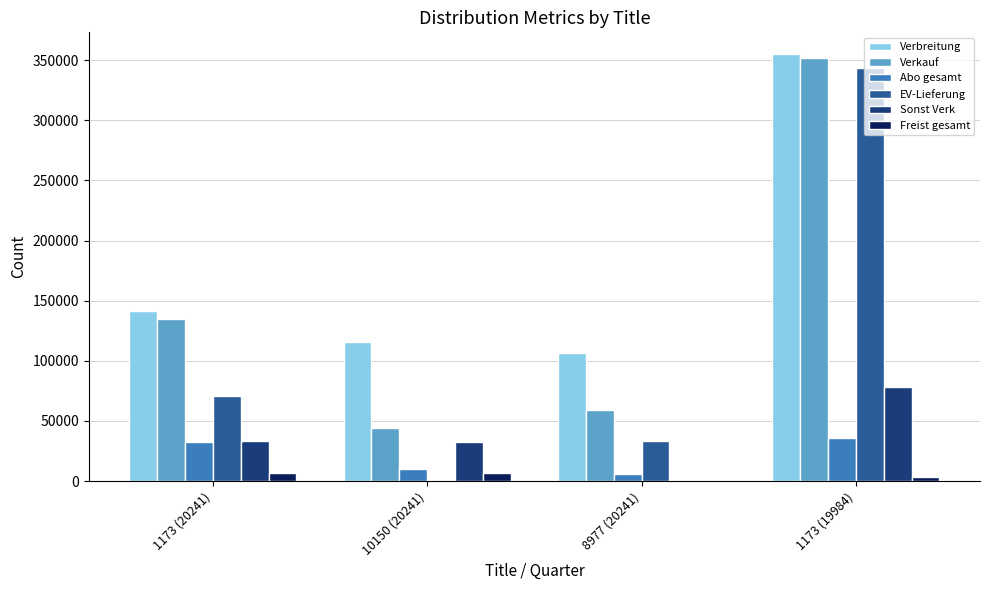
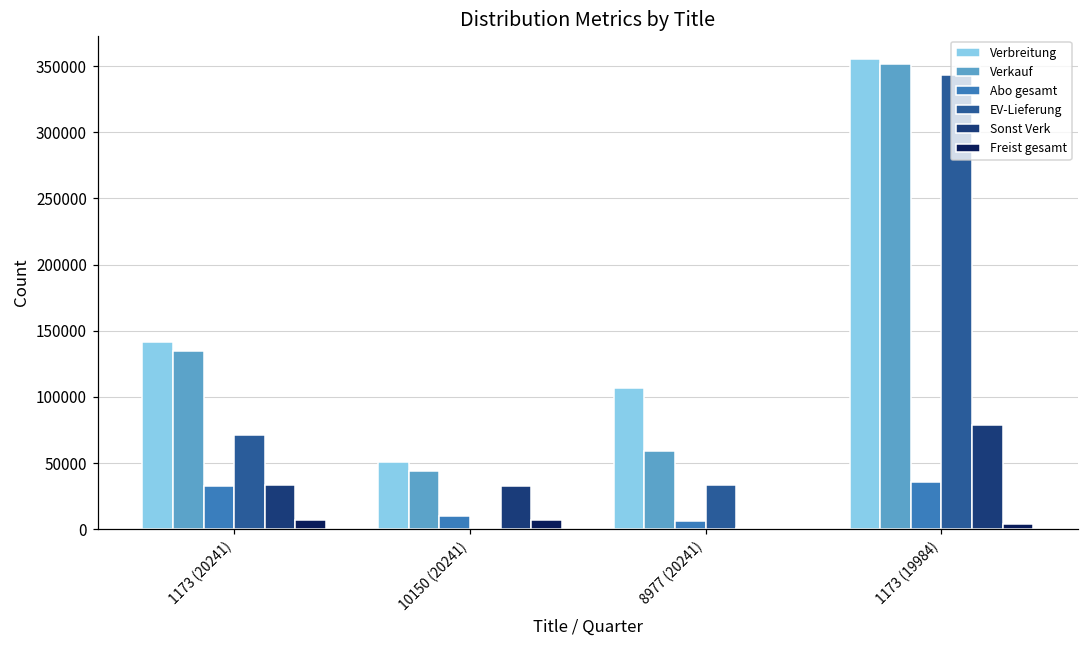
  {
    "Verbreitung": {
      "1173 (20241)": 142000,
-     "10150 (20241)": 115000,
+     "10150 (20241)": 51000,
      "8977 (20241)": 107000,
      "1173 (19984)": 355000
    }
  }
